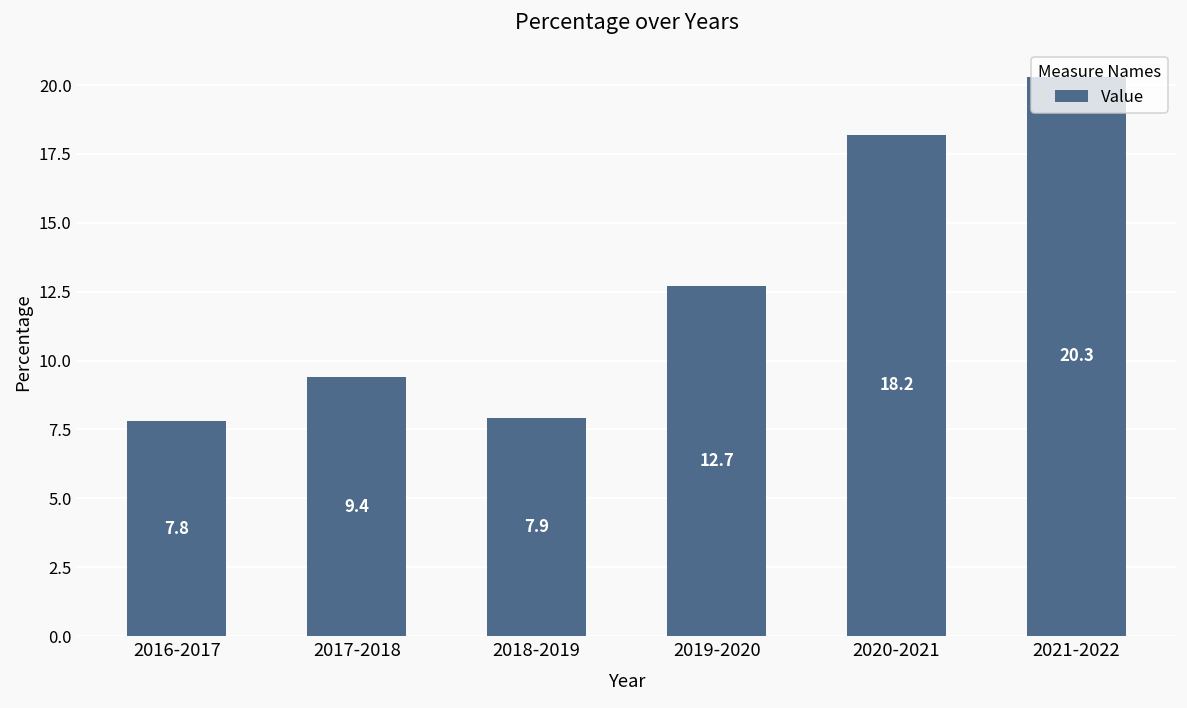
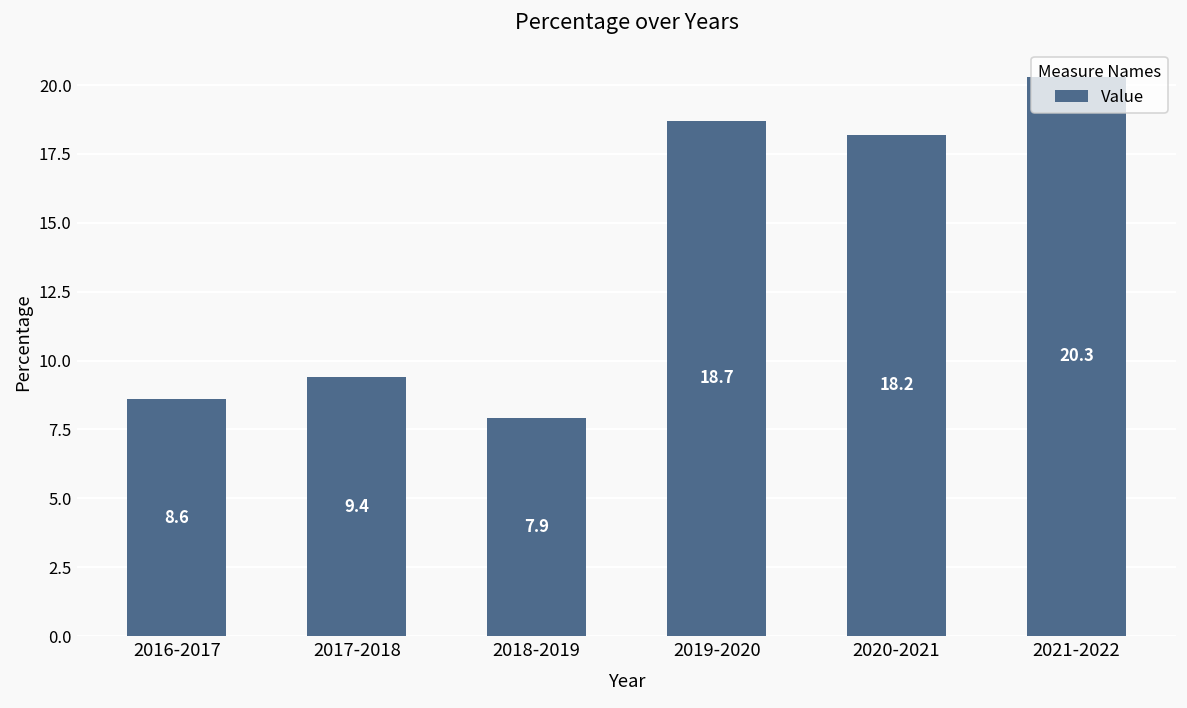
  {
-   "2016-2017": 7.8,
+   "2016-2017": 8.6,
    "2017-2018": 9.4,
    "2018-2019": 7.9,
-   "2019-2020": 12.7,
+   "2019-2020": 18.7,
    "2020-2021": 18.2
  }
